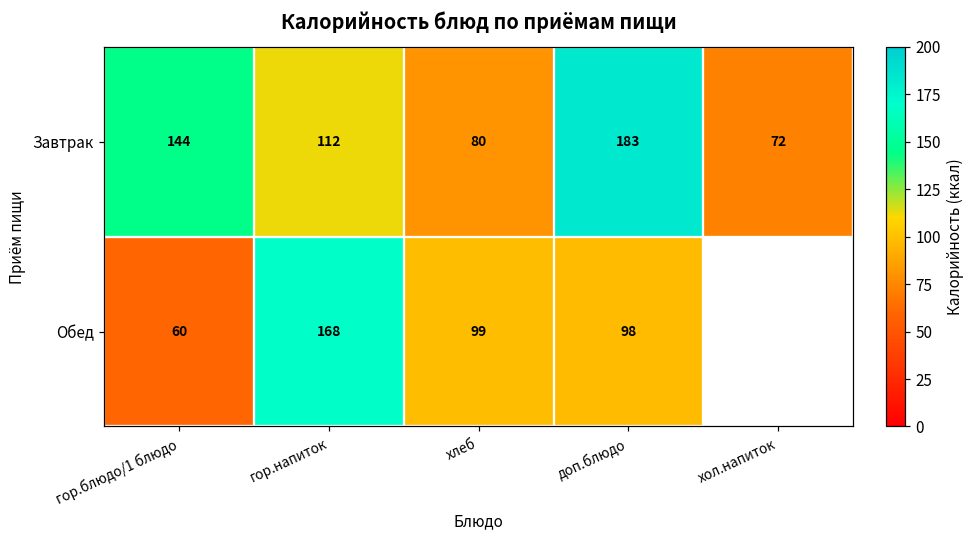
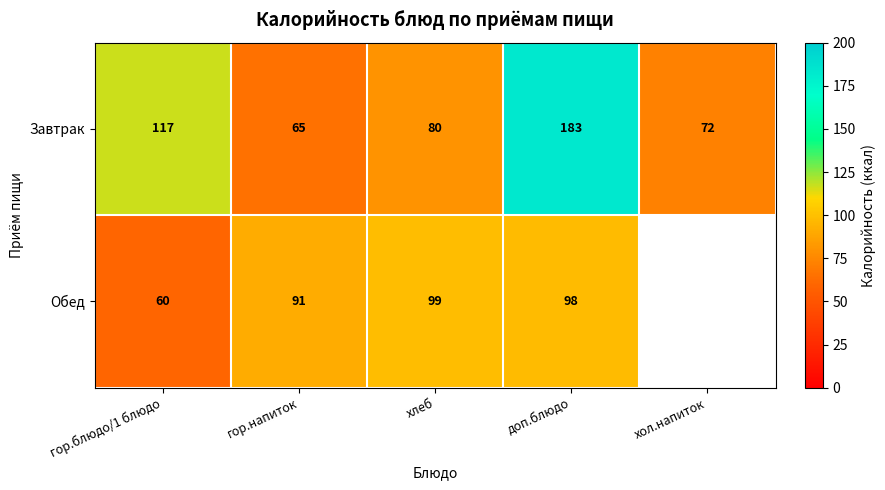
  {
    "Завтрак": {
-     "гор.блюдо/1 блюдо": 144,
-     "гор.напиток": 112,
+     "гор.блюдо/1 блюдо": 117,
+     "гор.напиток": 65,
      "хлеб": 80,
      "доп.блюдо": 183,
      "хол.напиток": 72
    },
    "Обед": {
      "гор.блюдо/1 блюдо": 60,
-     "гор.напиток": 168,
+     "гор.напиток": 91,
      "хлеб": 99,
      "доп.блюдо": 98
    }
  }
